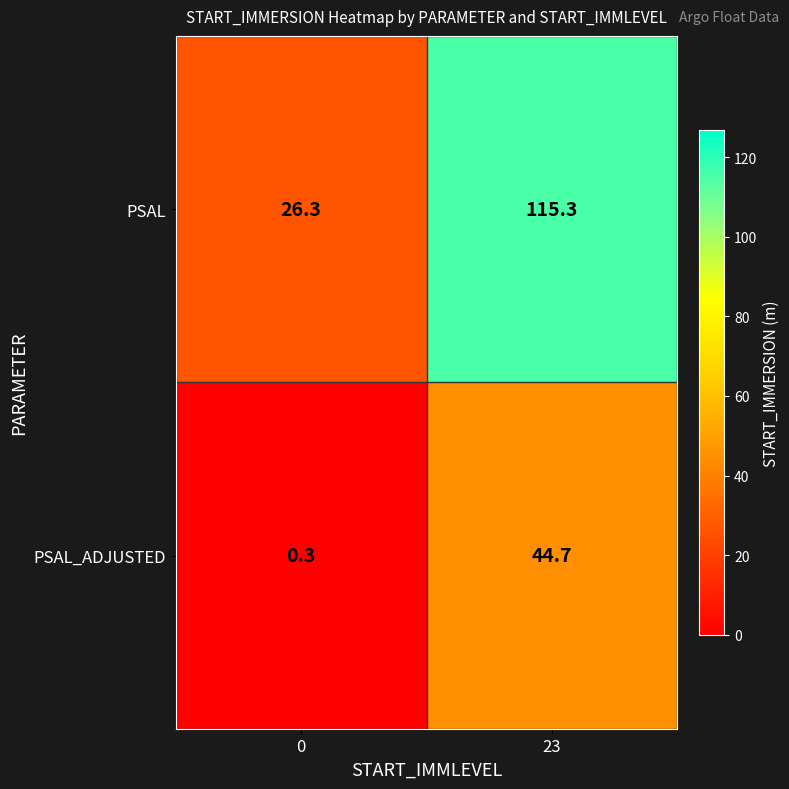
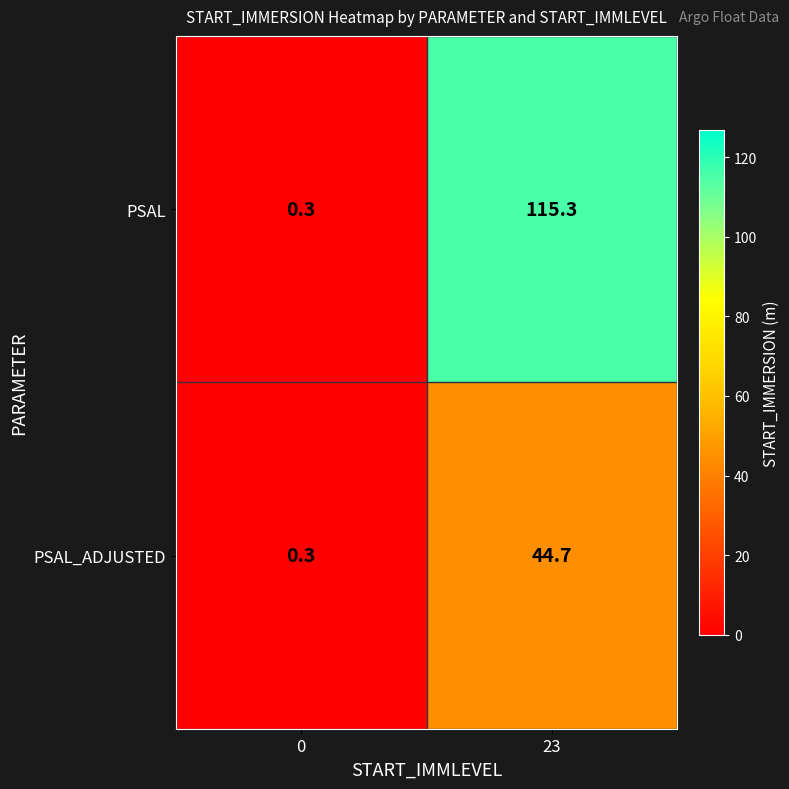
  {
    "PSAL": {
-     "0": 26.3,
+     "0": 0.3,
      "23": 115.3
    },
    "PSAL_ADJUSTED": {
      "0": 0.3,
      "23": 44.7
    }
  }
